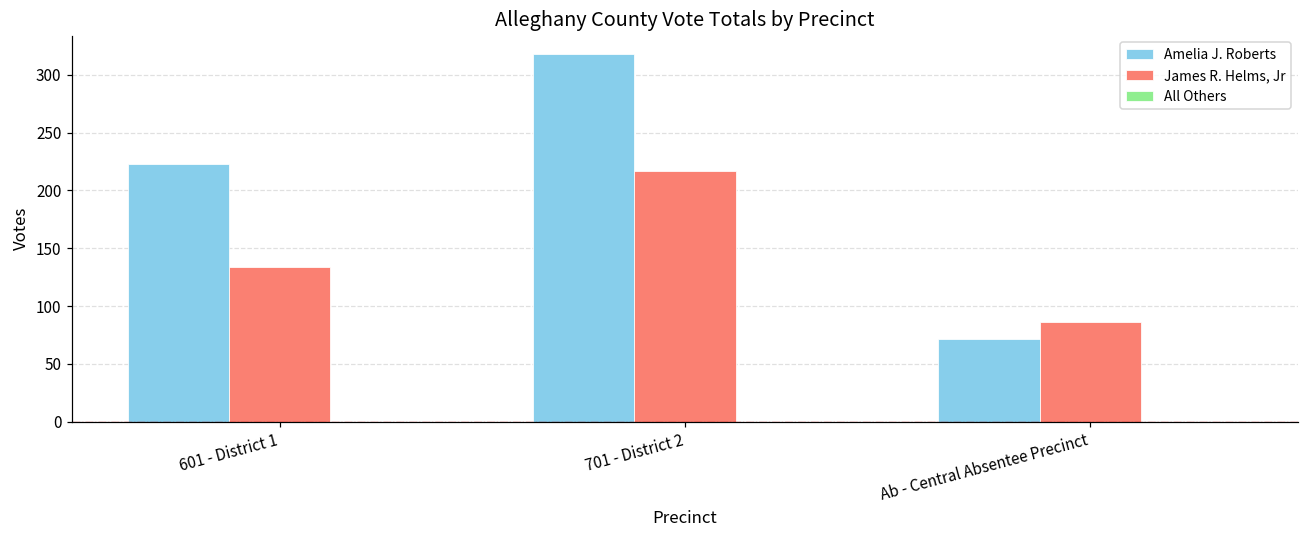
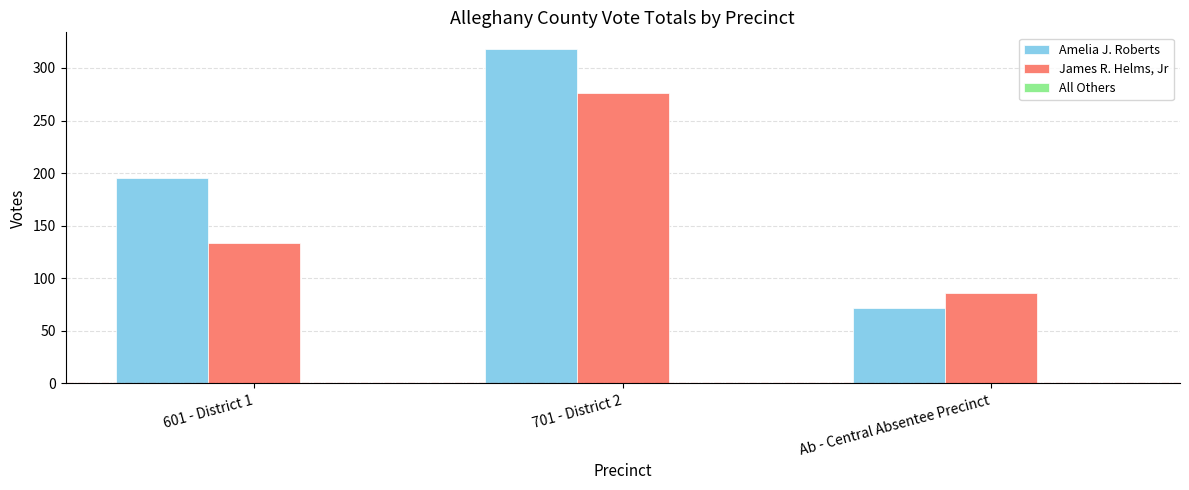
  {
    "Amelia J. Roberts": {
-     "601 - District 1": 223,
+     "601 - District 1": 195,
      "701 - District 2": 318,
      "Ab - Central Absentee Precinct": 72
    },
    "James R. Helms, Jr": {
      "601 - District 1": 134,
-     "701 - District 2": 217,
+     "701 - District 2": 276,
      "Ab - Central Absentee Precinct": 86
    },
    "All Others": {
      "601 - District 1": 0,
      "701 - District 2": 0,
      "Ab - Central Absentee Precinct": 0
    }
  }
